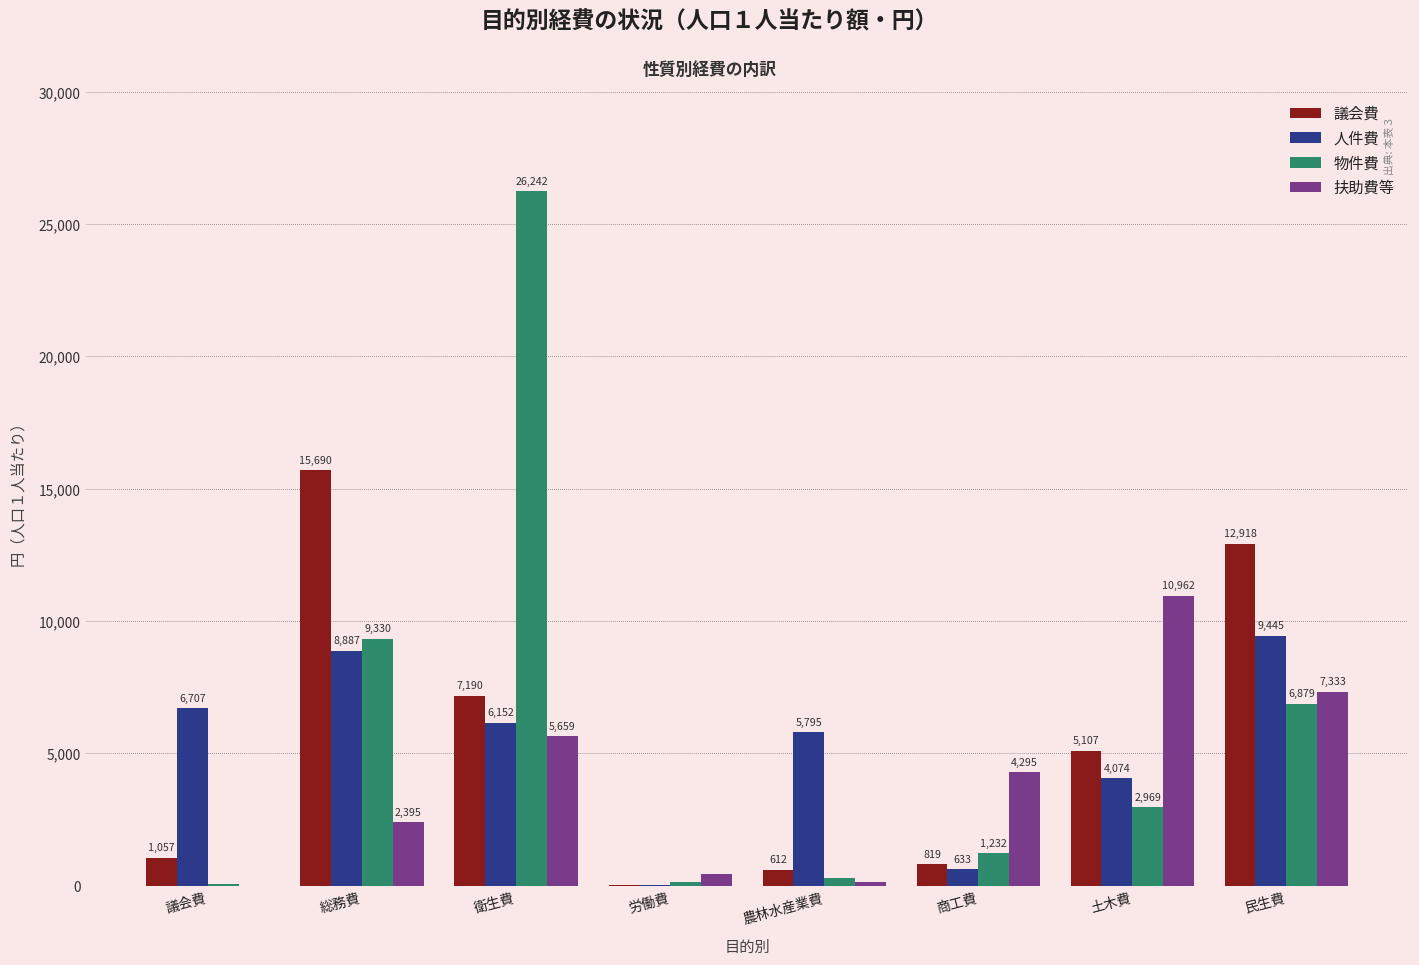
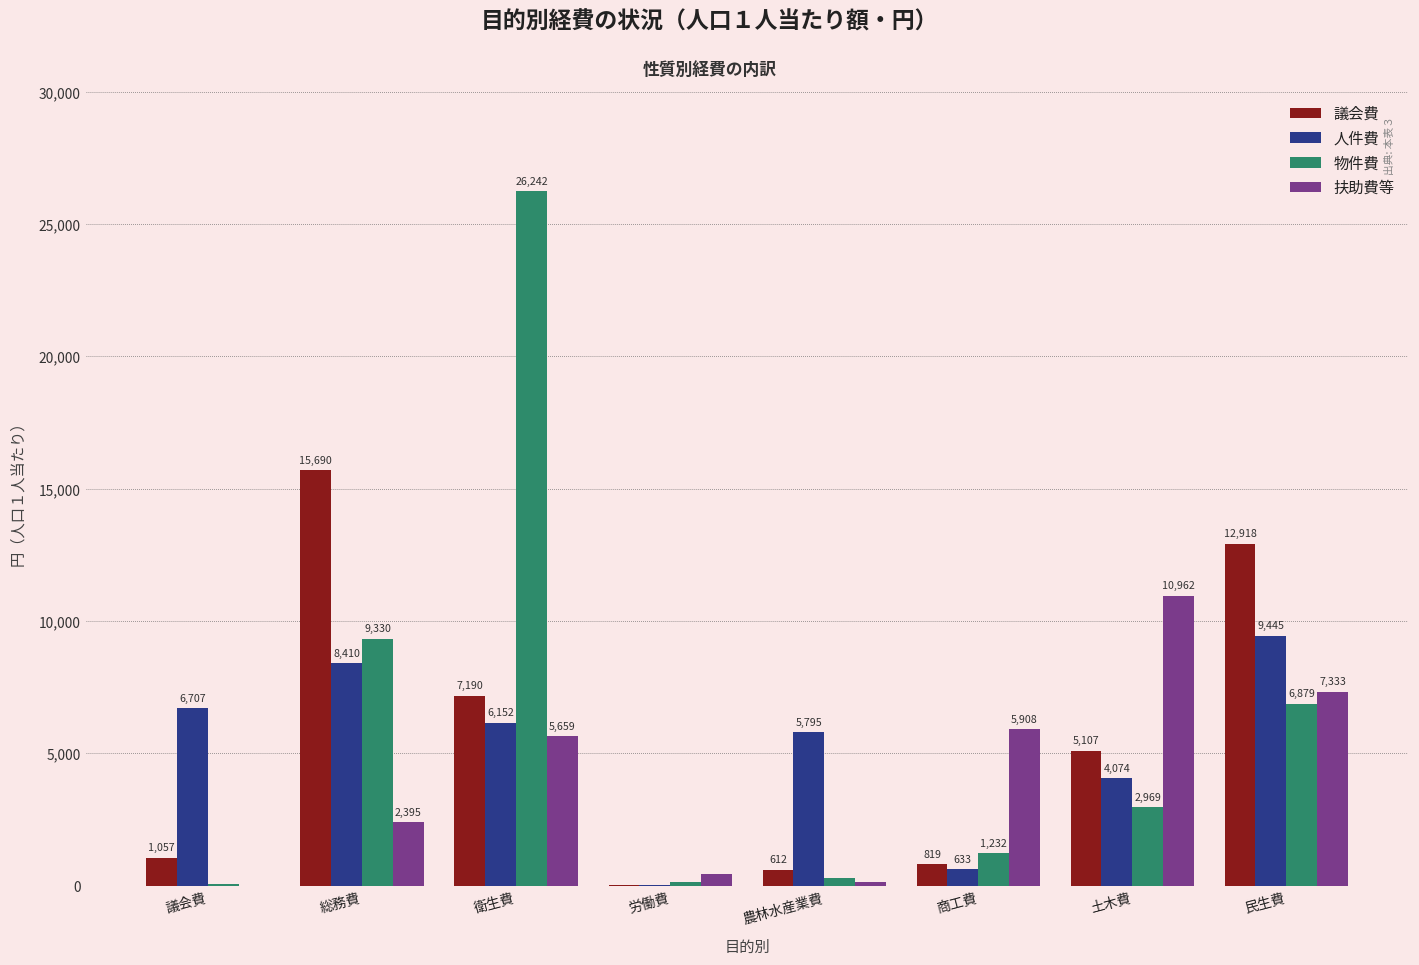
  {
    "議会費": {
      "議会費": "1,057",
      "総務費": "15,690",
      "衛生費": "7,190",
      "農林水産業費": "612",
      "商工費": "819",
      "土木費": "5,107",
      "民生費": "12,918"
    },
    "人件費": {
      "議会費": "6,707",
-     "総務費": "8,887",
+     "総務費": "8,410",
      "衛生費": "6,152",
      "農林水産業費": "5,795",
      "商工費": "633",
      "土木費": "4,074",
      "民生費": "9,445"
    },
    "物件費": {
      "総務費": "9,330",
      "衛生費": "26,242",
      "商工費": "1,232",
      "土木費": "2,969",
      "民生費": "6,879"
    },
    "扶助費等": {
      "総務費": "2,395",
      "衛生費": "5,659",
-     "商工費": "4,295",
+     "商工費": "5,908",
      "土木費": "10,962",
      "民生費": "7,333"
    }
  }
